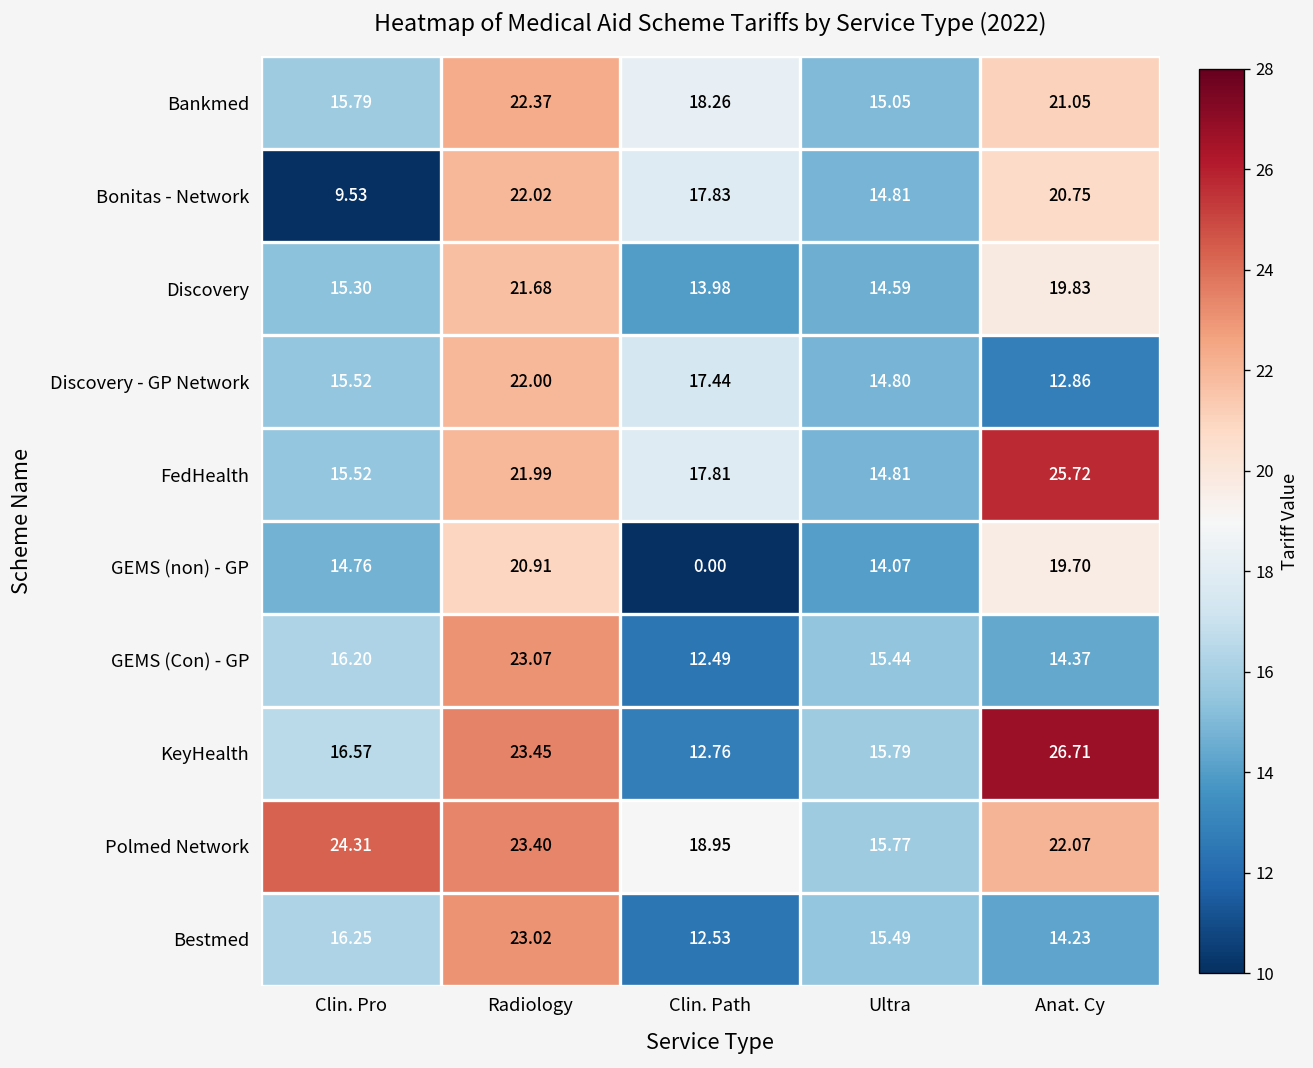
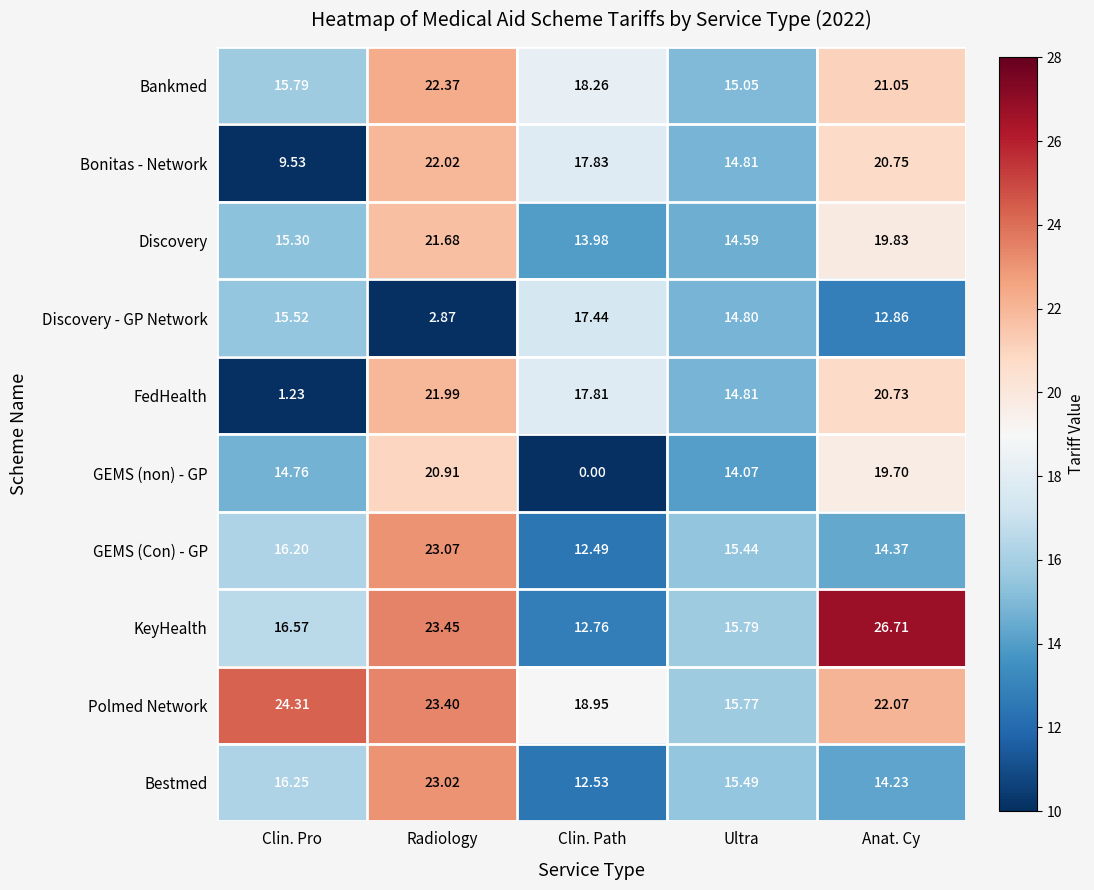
  {
    "Bankmed": {
      "Clin. Pro": 15.79,
      "Radiology": 22.37,
      "Clin. Path": 18.26,
      "Ultra": 15.05,
      "Anat. Cy": 21.05
    },
    "Bonitas - Network": {
      "Clin. Pro": 9.53,
      "Radiology": 22.02,
      "Clin. Path": 17.83,
      "Ultra": 14.81,
      "Anat. Cy": 20.75
    },
    "Discovery": {
      "Clin. Pro": 15.30,
      "Radiology": 21.68,
      "Clin. Path": 13.98,
      "Ultra": 14.59,
      "Anat. Cy": 19.83
    },
    "Discovery - GP Network": {
      "Clin. Pro": 15.52,
-     "Radiology": 22.00,
+     "Radiology": 2.87,
      "Clin. Path": 17.44,
      "Ultra": 14.80,
      "Anat. Cy": 12.86
    },
    "FedHealth": {
-     "Clin. Pro": 15.52,
+     "Clin. Pro": 1.23,
      "Radiology": 21.99,
      "Clin. Path": 17.81,
      "Ultra": 14.81,
-     "Anat. Cy": 25.72
+     "Anat. Cy": 20.73
    },
    "GEMS (non) - GP": {
      "Clin. Pro": 14.76,
      "Radiology": 20.91,
      "Clin. Path": 0.00,
      "Ultra": 14.07,
      "Anat. Cy": 19.70
    },
    "GEMS (Con) - GP": {
      "Clin. Pro": 16.20,
      "Radiology": 23.07,
      "Clin. Path": 12.49,
      "Ultra": 15.44,
      "Anat. Cy": 14.37
    },
    "KeyHealth": {
      "Clin. Pro": 16.57,
      "Radiology": 23.45,
      "Clin. Path": 12.76,
      "Ultra": 15.79,
      "Anat. Cy": 26.71
    },
    "Polmed Network": {
      "Clin. Pro": 24.31,
      "Radiology": 23.40,
      "Clin. Path": 18.95,
      "Ultra": 15.77,
      "Anat. Cy": 22.07
    },
    "Bestmed": {
      "Clin. Pro": 16.25,
      "Radiology": 23.02,
      "Clin. Path": 12.53,
      "Ultra": 15.49,
      "Anat. Cy": 14.23
    }
  }
